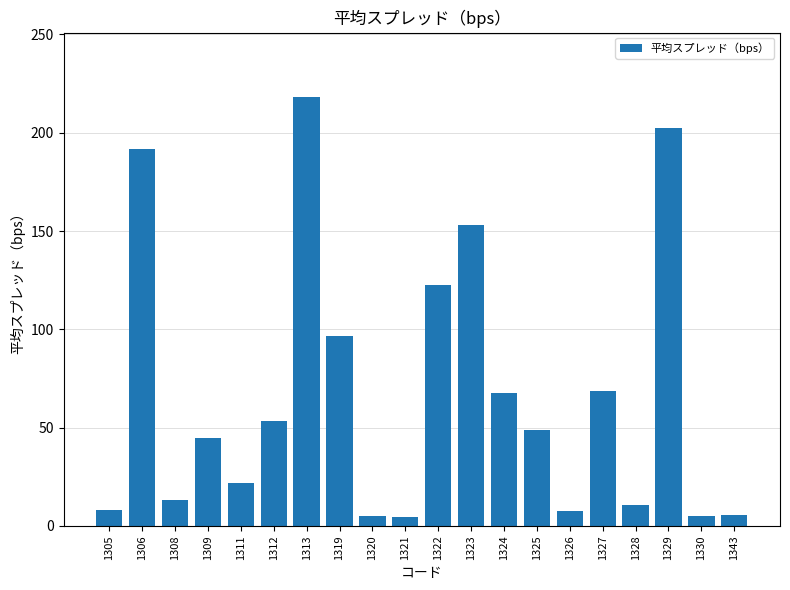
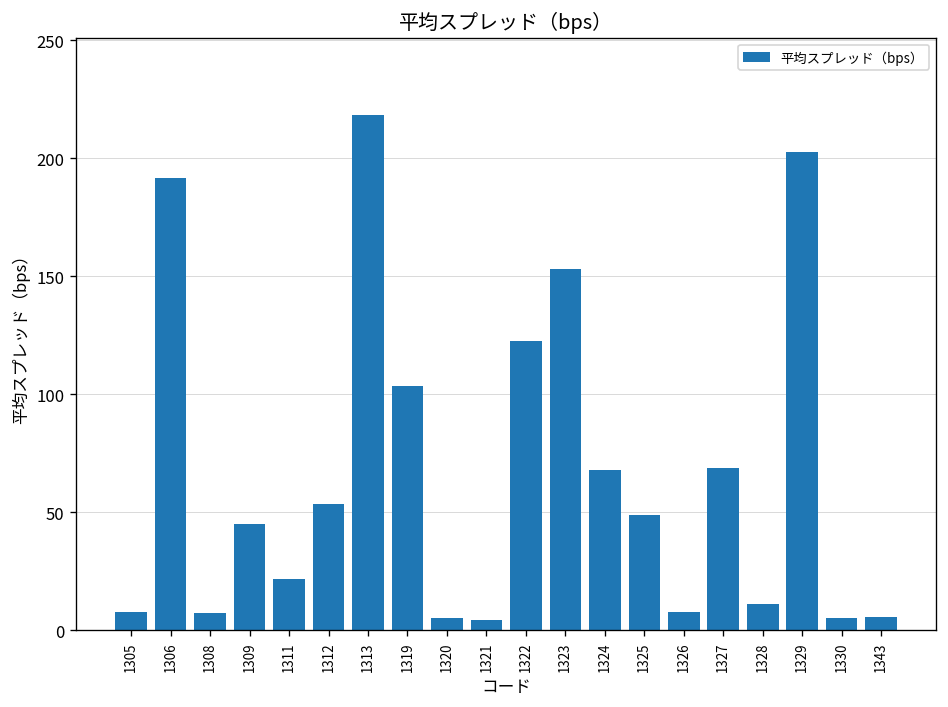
  {
    "1305": 8,
    "1306": 192,
-   "1308": 13,
+   "1308": 7,
    "1309": 45,
    "1311": 22,
    "1312": 54,
    "1313": 218,
-   "1319": 97,
+   "1319": 104,
    "1320": 5,
    "1321": 4,
    "1322": 123,
    "1323": 153,
    "1324": 68,
    "1325": 49,
    "1326": 8,
    "1327": 69,
    "1328": 11,
    "1329": 202,
    "1330": 5,
    "1343": 6
  }
